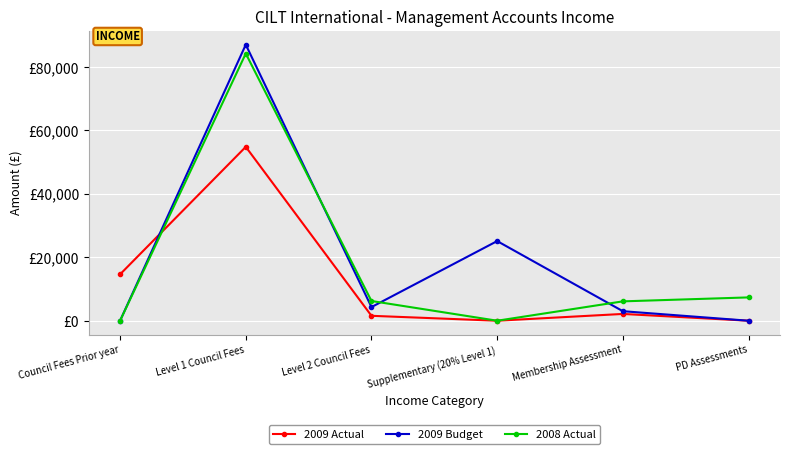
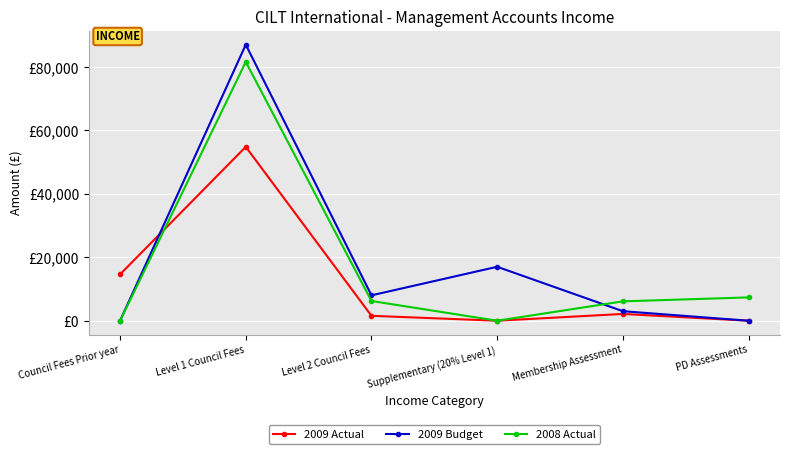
  {
    "2009 Actual": {
      "Council Fees Prior year": "£15,000",
      "Level 1 Council Fees": "£55,000",
      "Level 2 Council Fees": "£2,000",
      "Membership Assessment": "£2,000"
    },
    "2009 Budget": {
      "Level 1 Council Fees": "£87,000",
-     "Level 2 Council Fees": "£4,000",
-     "Supplementary (20% Level 1)": "£25,000",
+     "Level 2 Council Fees": "£8,000",
+     "Supplementary (20% Level 1)": "£17,000",
      "Membership Assessment": "£3,000"
    },
    "2008 Actual": {
-     "Level 1 Council Fees": "£84,000",
+     "Level 1 Council Fees": "£82,000",
      "Level 2 Council Fees": "£6,000",
      "Membership Assessment": "£6,000",
      "PD Assessments": "£7,000"
    }
  }
